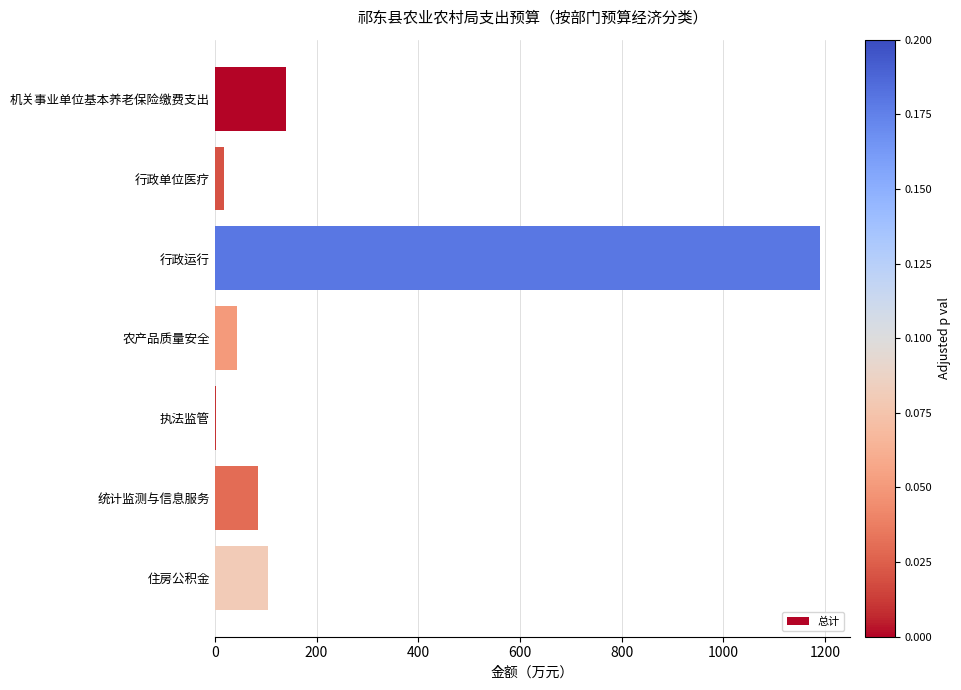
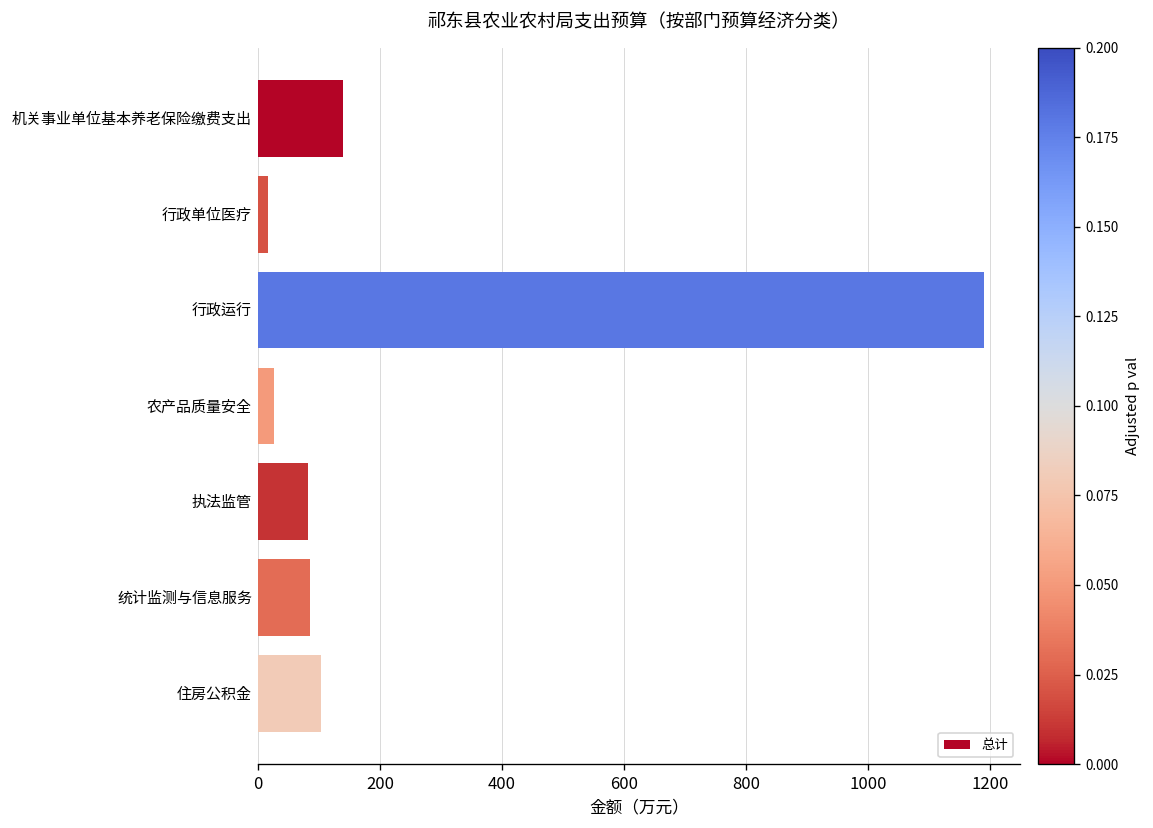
  {
    "机关事业单位基本养老保险缴费支出": 140,
    "行政单位医疗": 20,
    "行政运行": 1190,
-   "农产品质量安全": 40,
-   "执法监管": 0,
+   "农产品质量安全": 30,
+   "执法监管": 80,
    "统计监测与信息服务": 80,
    "住房公积金": 100
  }
